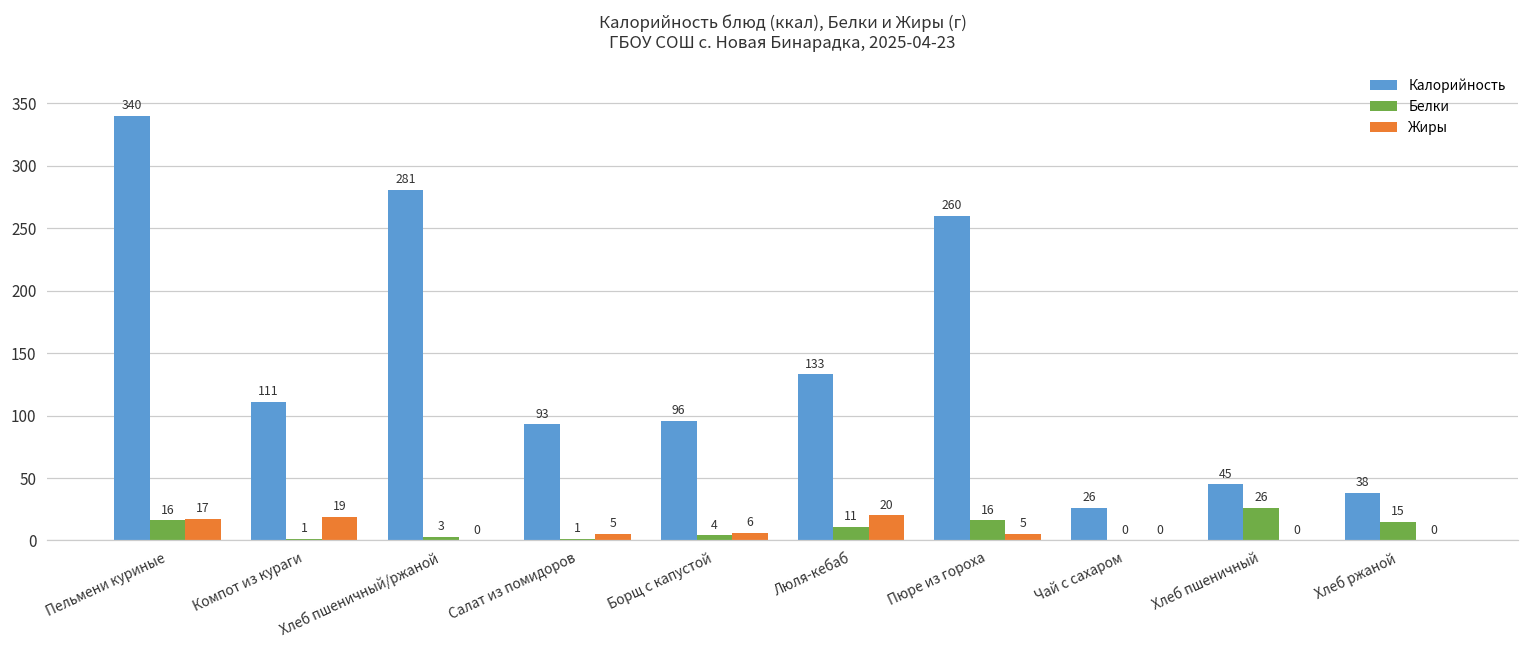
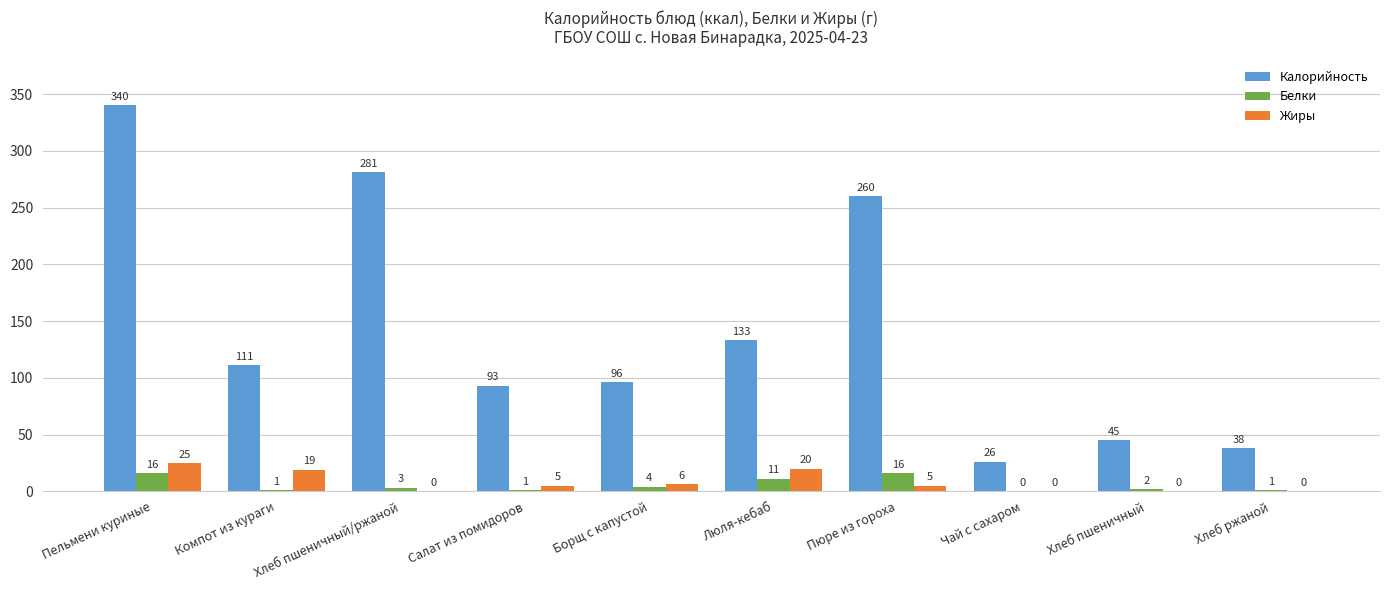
  {
    "Калорийность": {
      "Пельмени куриные": 340,
      "Компот из кураги": 111,
      "Хлеб пшеничный/ржаной": 281,
      "Салат из помидоров": 93,
      "Борщ с капустой": 96,
      "Люля-кебаб": 133,
      "Пюре из гороха": 260,
      "Чай с сахаром": 26,
      "Хлеб пшеничный": 45,
      "Хлеб ржаной": 38
    },
    "Белки": {
      "Пельмени куриные": 16,
      "Компот из кураги": 1,
      "Хлеб пшеничный/ржаной": 3,
      "Салат из помидоров": 1,
      "Борщ с капустой": 4,
      "Люля-кебаб": 11,
      "Пюре из гороха": 16,
      "Чай с сахаром": 0,
-     "Хлеб пшеничный": 26,
-     "Хлеб ржаной": 15
+     "Хлеб пшеничный": 2,
+     "Хлеб ржаной": 1
    },
    "Жиры": {
-     "Пельмени куриные": 17,
+     "Пельмени куриные": 25,
      "Компот из кураги": 19,
      "Хлеб пшеничный/ржаной": 0,
      "Салат из помидоров": 5,
      "Борщ с капустой": 6,
      "Люля-кебаб": 20,
      "Пюре из гороха": 5,
      "Чай с сахаром": 0,
      "Хлеб пшеничный": 0,
      "Хлеб ржаной": 0
    }
  }
